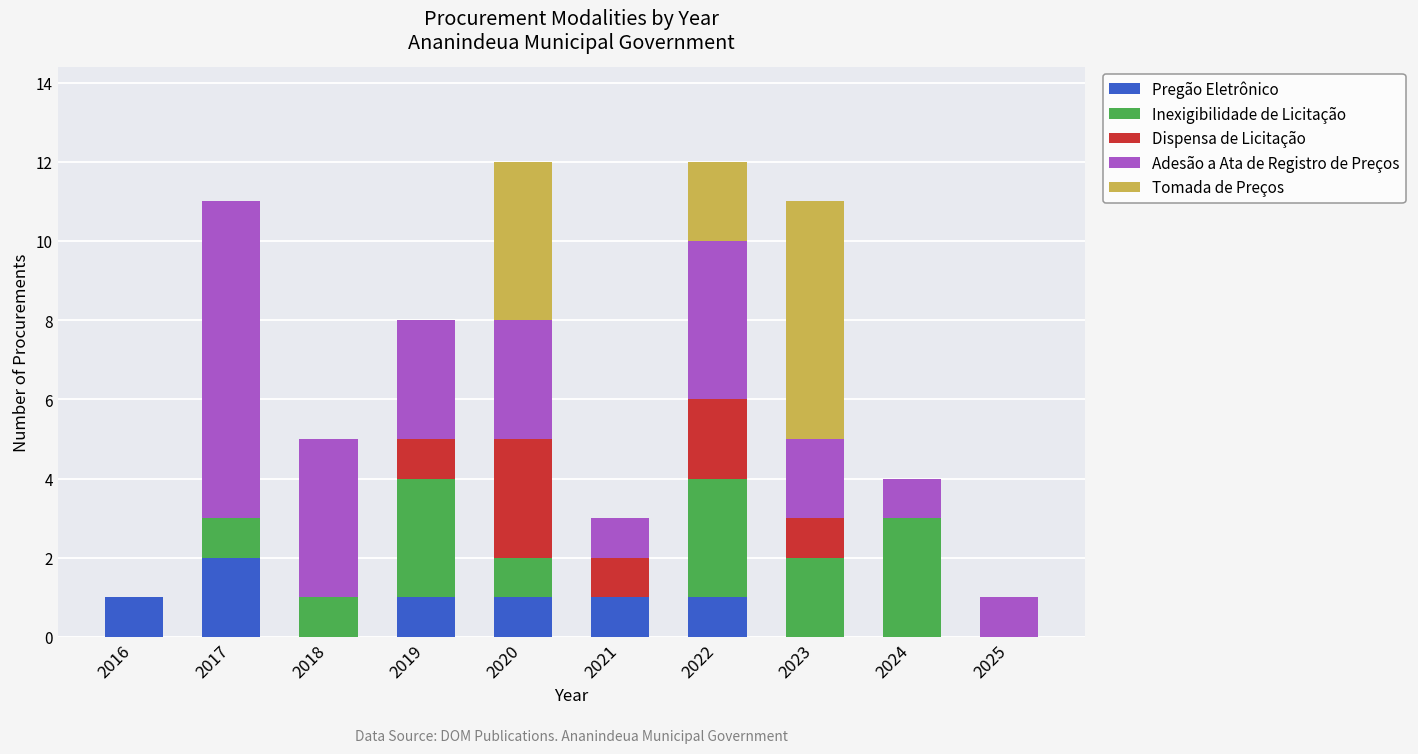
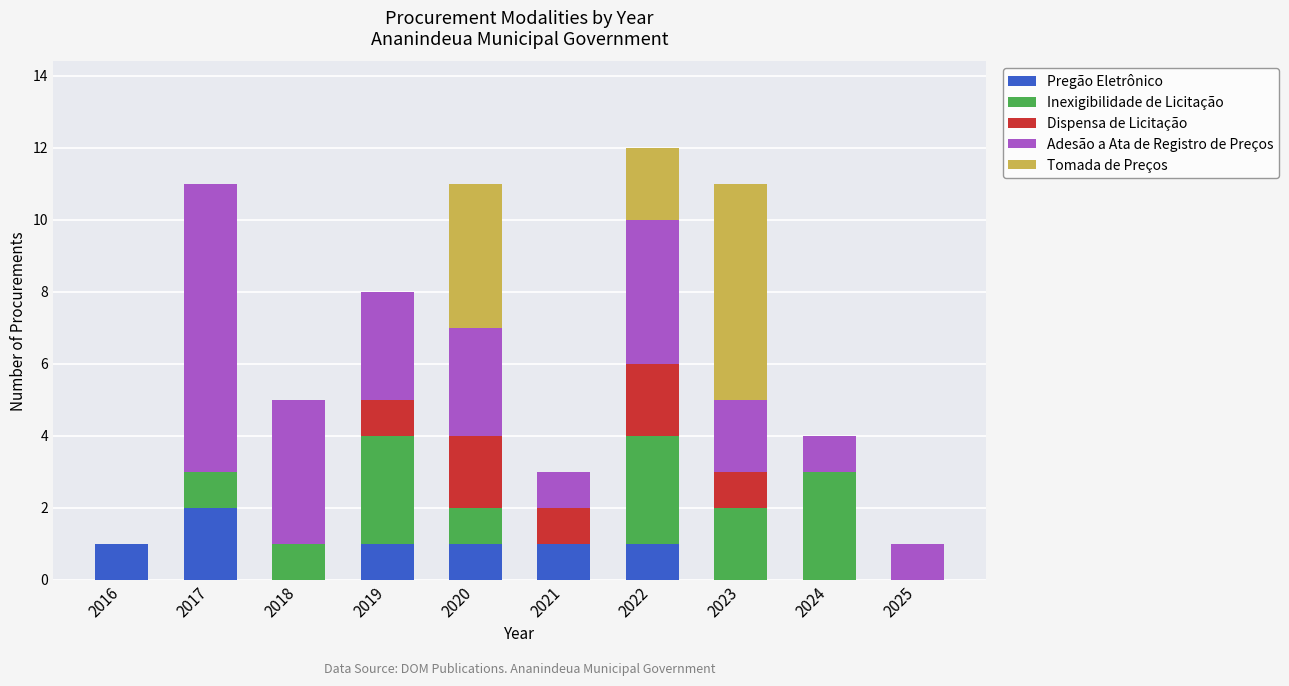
  {
    "Pregão Eletrônico": {
      "2016": 1,
      "2017": 2,
      "2018": 0,
      "2019": 1,
      "2020": 1,
      "2021": 1,
      "2022": 1,
      "2023": 0,
      "2024": 0,
      "2025": 0
    },
    "Dispensa de Licitação": {
      "2016": 0,
      "2017": 0,
      "2018": 0,
      "2019": 1,
-     "2020": 3,
+     "2020": 2,
      "2021": 1,
      "2022": 2,
      "2023": 1,
      "2024": 0,
      "2025": 0
    },
    "Adesão a Ata de Registro de Preços": {
      "2016": 0,
      "2017": 8,
      "2018": 4,
      "2019": 3,
      "2020": 3,
      "2021": 1,
      "2022": 4,
      "2023": 2,
      "2024": 1,
      "2025": 1
    },
    "Tomada de Preços": {
      "2016": 0,
      "2017": 0,
      "2018": 0,
      "2019": 0,
      "2020": 4,
      "2021": 0,
      "2022": 2,
      "2023": 6,
      "2024": 0,
      "2025": 0
    }
  }
